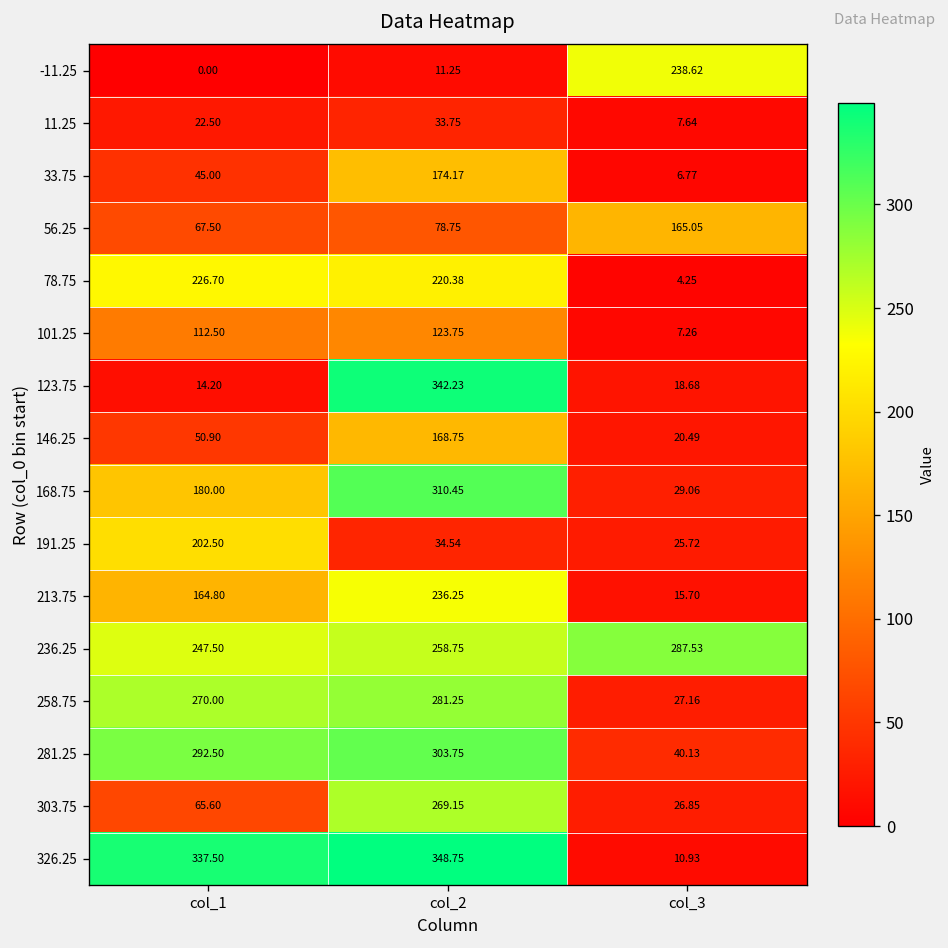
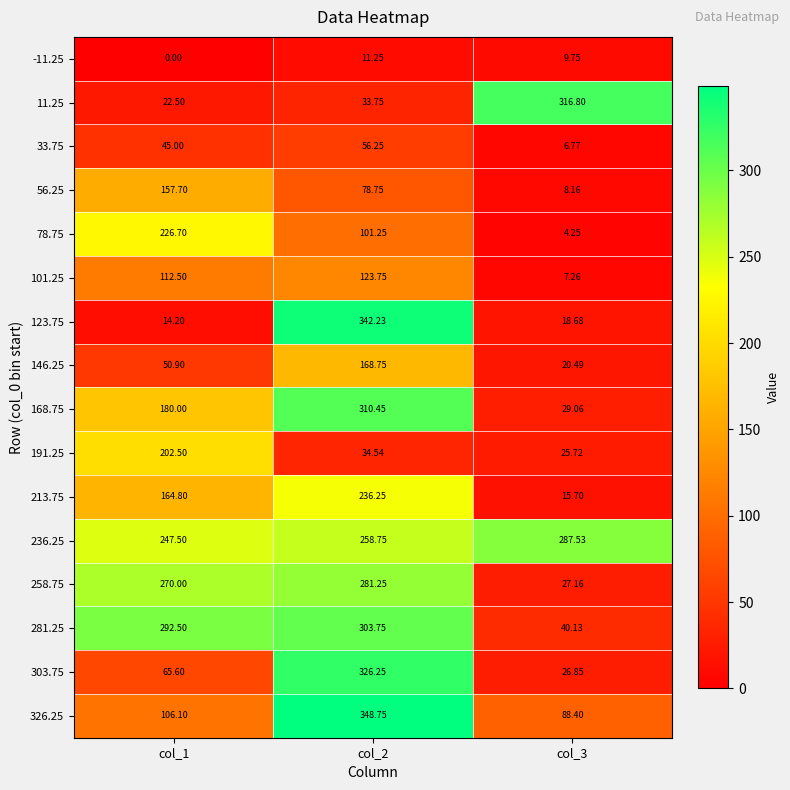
  {
    "-11.25": {
      "col_1": 0.00,
      "col_2": 11.25,
-     "col_3": 238.62
+     "col_3": 9.75
    },
    "11.25": {
      "col_1": 22.50,
      "col_2": 33.75,
-     "col_3": 7.64
+     "col_3": 316.80
    },
    "33.75": {
      "col_1": 45.00,
-     "col_2": 174.17,
+     "col_2": 56.25,
      "col_3": 6.77
    },
    "56.25": {
-     "col_1": 67.50,
+     "col_1": 157.70,
      "col_2": 78.75,
-     "col_3": 165.05
+     "col_3": 8.16
    },
    "78.75": {
      "col_1": 226.70,
-     "col_2": 220.38,
+     "col_2": 101.25,
      "col_3": 4.25
    },
    "101.25": {
      "col_1": 112.50,
      "col_2": 123.75,
      "col_3": 7.26
    },
    "123.75": {
      "col_1": 14.20,
      "col_2": 342.23,
      "col_3": 18.68
    },
    "146.25": {
      "col_1": 50.90,
      "col_2": 168.75,
      "col_3": 20.49
    },
    "168.75": {
      "col_1": 180.00,
      "col_2": 310.45,
      "col_3": 29.06
    },
    "191.25": {
      "col_1": 202.50,
      "col_2": 34.54,
      "col_3": 25.72
    },
    "213.75": {
      "col_1": 164.80,
      "col_2": 236.25,
      "col_3": 15.70
    },
    "236.25": {
      "col_1": 247.50,
      "col_2": 258.75,
      "col_3": 287.53
    },
    "258.75": {
      "col_1": 270.00,
      "col_2": 281.25,
      "col_3": 27.16
    },
    "281.25": {
      "col_1": 292.50,
      "col_2": 303.75,
      "col_3": 40.13
    },
    "303.75": {
      "col_1": 65.60,
-     "col_2": 269.15,
+     "col_2": 326.25,
      "col_3": 26.85
    },
    "326.25": {
-     "col_1": 337.50,
+     "col_1": 106.10,
      "col_2": 348.75,
-     "col_3": 10.93
+     "col_3": 88.40
    }
  }
